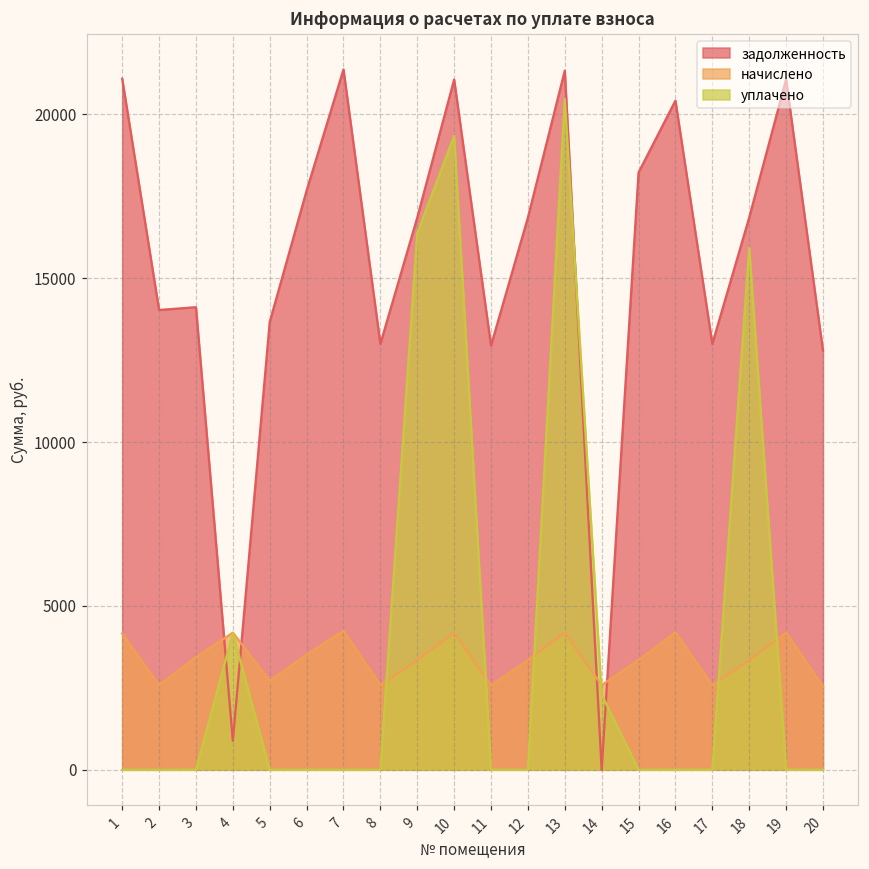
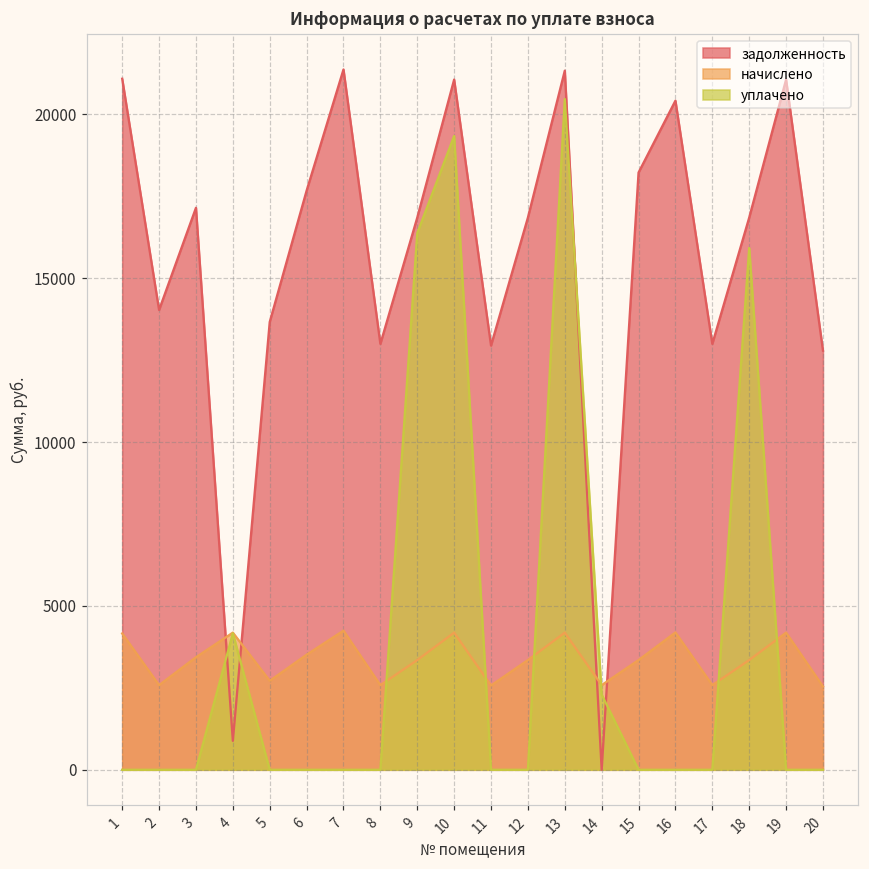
  {
    "задолженность": {
      "1": 21100,
      "2": 14000,
-     "3": 14100,
+     "3": 17100,
      "4": 900,
      "5": 13700,
      "6": 17700,
      "7": 21400,
      "8": 13000,
      "9": 16800,
      "10": 21100,
      "11": 12900,
      "12": 16800,
      "13": 21300,
      "14": 0,
      "15": 18200,
      "16": 20400,
      "17": 13000,
      "18": 16800,
      "20": 12800
    }
  }
